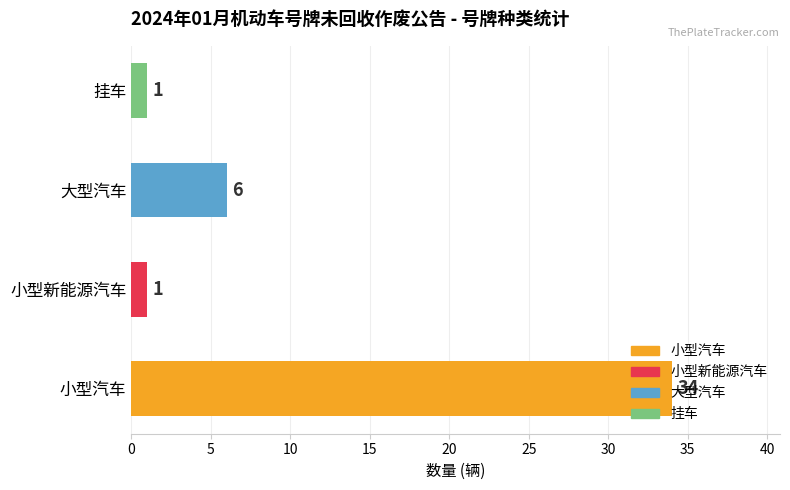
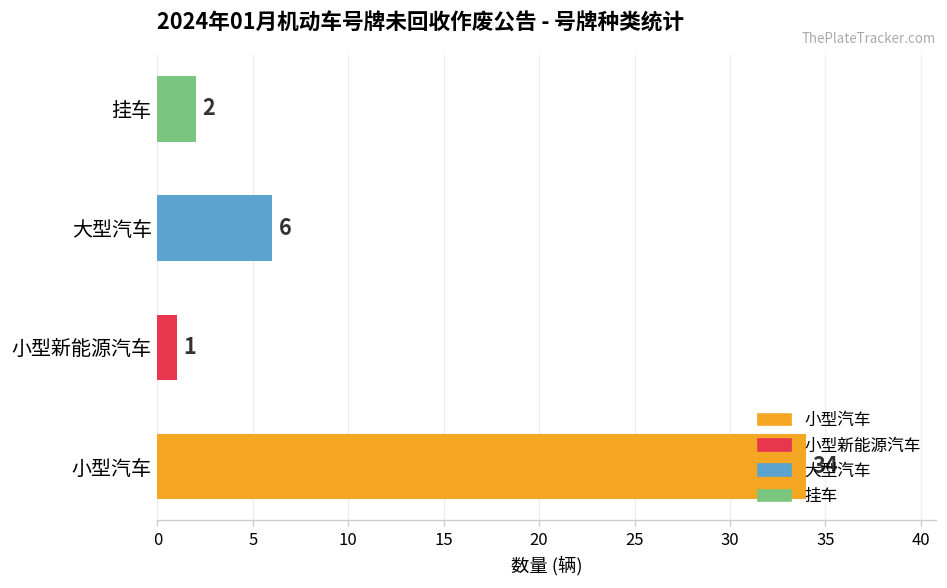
  {
-   "挂车": 1,
+   "挂车": 2,
    "大型汽车": 6,
    "小型新能源汽车": 1,
    "小型汽车": 34
  }
